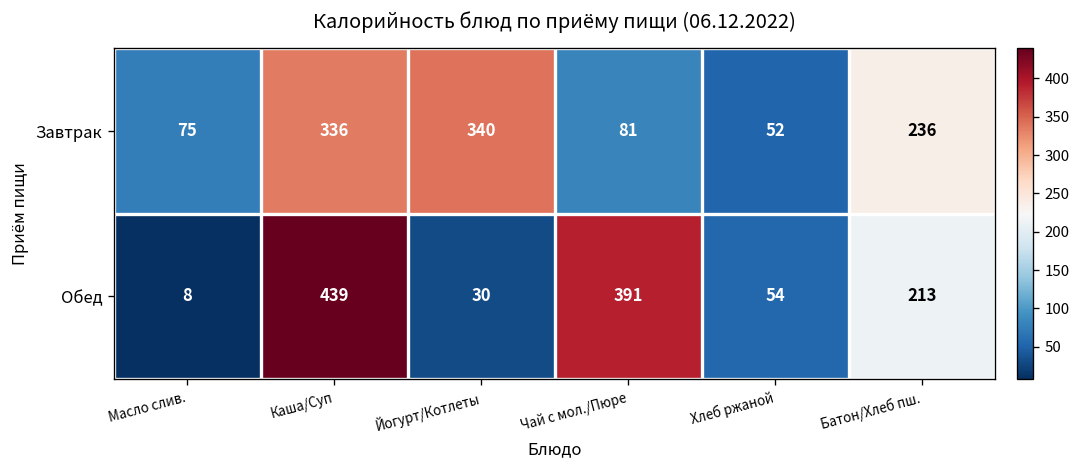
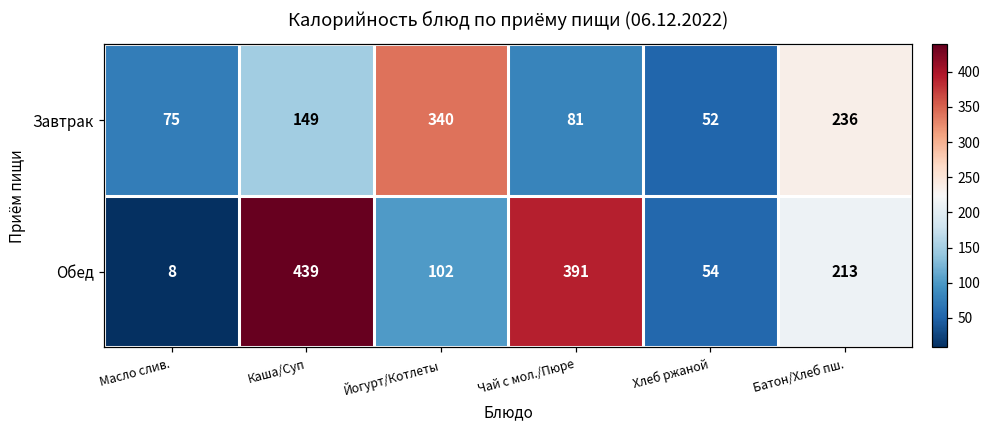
  {
    "Завтрак": {
      "Масло слив.": 75,
-     "Каша/Суп": 336,
+     "Каша/Суп": 149,
      "Йогурт/Котлеты": 340,
      "Чай с мол./Пюре": 81,
      "Хлеб ржаной": 52,
      "Батон/Хлеб пш.": 236
    },
    "Обед": {
      "Масло слив.": 8,
      "Каша/Суп": 439,
-     "Йогурт/Котлеты": 30,
+     "Йогурт/Котлеты": 102,
      "Чай с мол./Пюре": 391,
      "Хлеб ржаной": 54,
      "Батон/Хлеб пш.": 213
    }
  }
